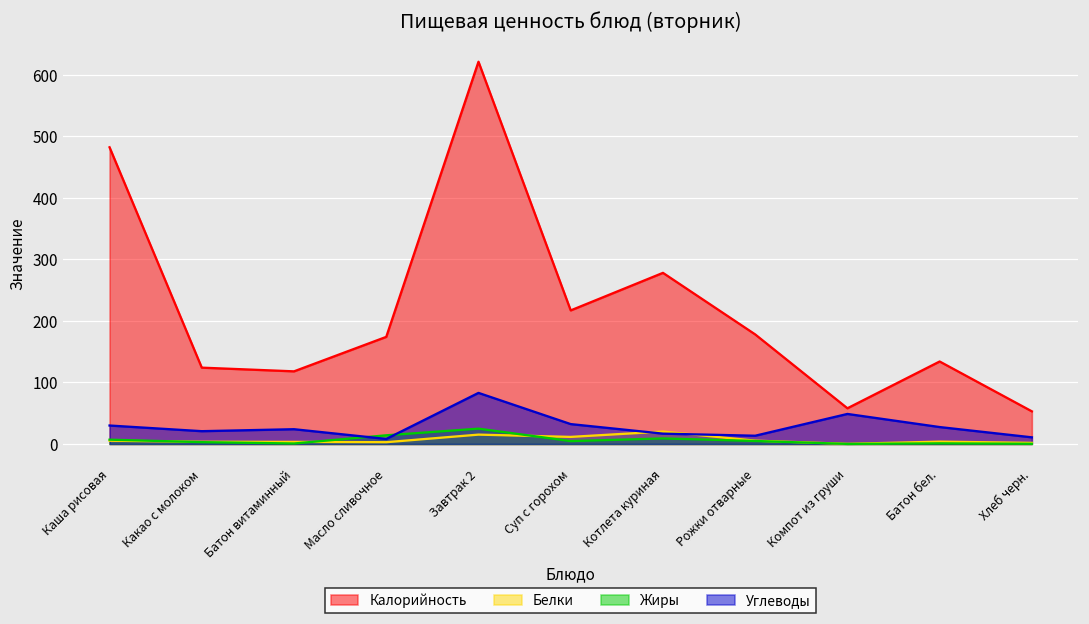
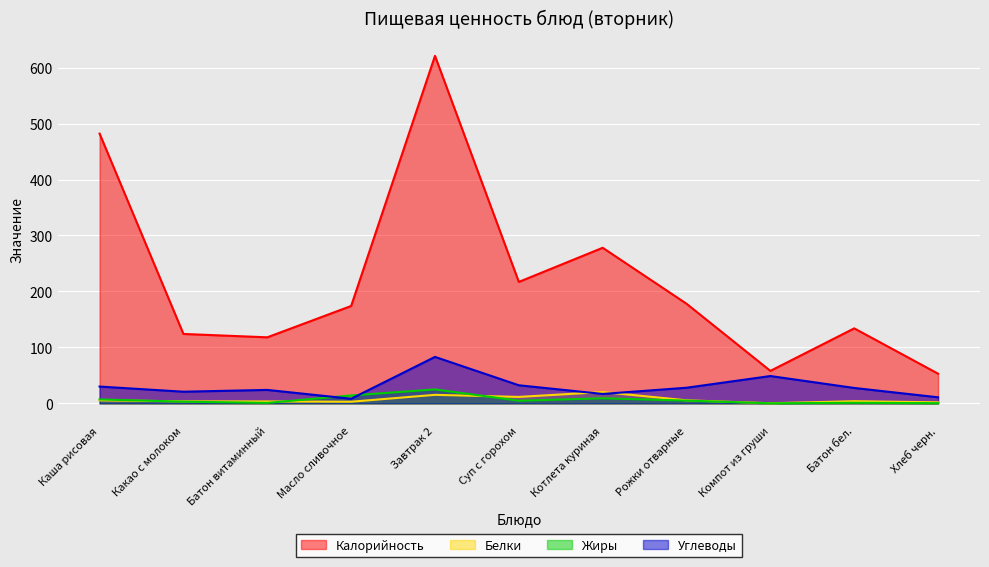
  {
    "Калорийность": {
      "Каша рисовая": 480,
      "Какао с молоком": 120,
      "Батон витаминный": 120,
      "Масло сливочное": 170,
      "Завтрак 2": 620,
      "Суп с горохом": 220,
      "Котлета куриная": 280,
      "Рожки отварные": 180,
      "Компот из груши": 60,
      "Батон бел.": 130,
      "Хлеб черн.": 50
    },
    "Белки": {
      "Масло сливочное": 0,
      "Завтрак 2": 20,
      "Суп с горохом": 10
    },
    "Жиры": {
      "Масло сливочное": 10,
      "Завтрак 2": 20,
      "Суп с горохом": 0,
      "Котлета куриная": 10
    },
    "Углеводы": {
      "Каша рисовая": 30,
      "Какао с молоком": 20,
      "Батон витаминный": 20,
      "Масло сливочное": 10,
      "Завтрак 2": 80,
      "Суп с горохом": 30,
-     "Рожки отварные": 10,
+     "Рожки отварные": 30,
      "Компот из груши": 50,
      "Батон бел.": 30,
      "Хлеб черн.": 10
    }
  }
